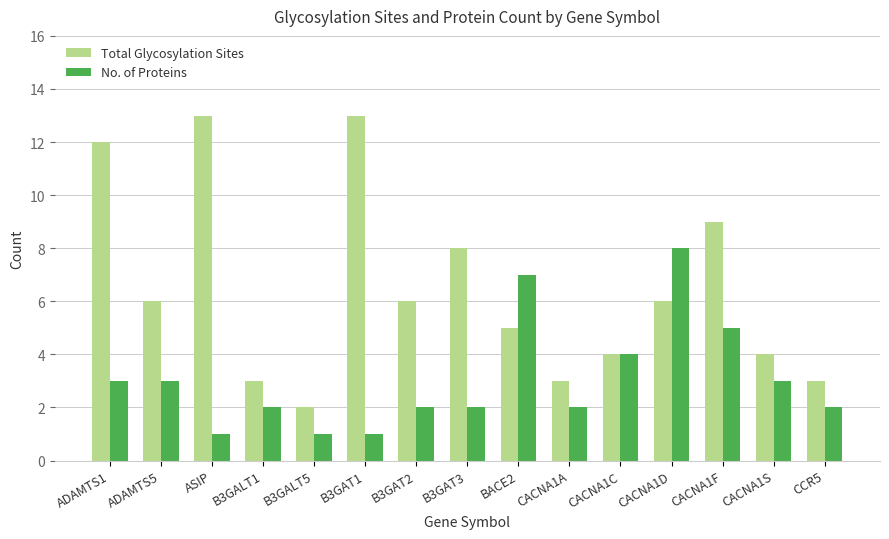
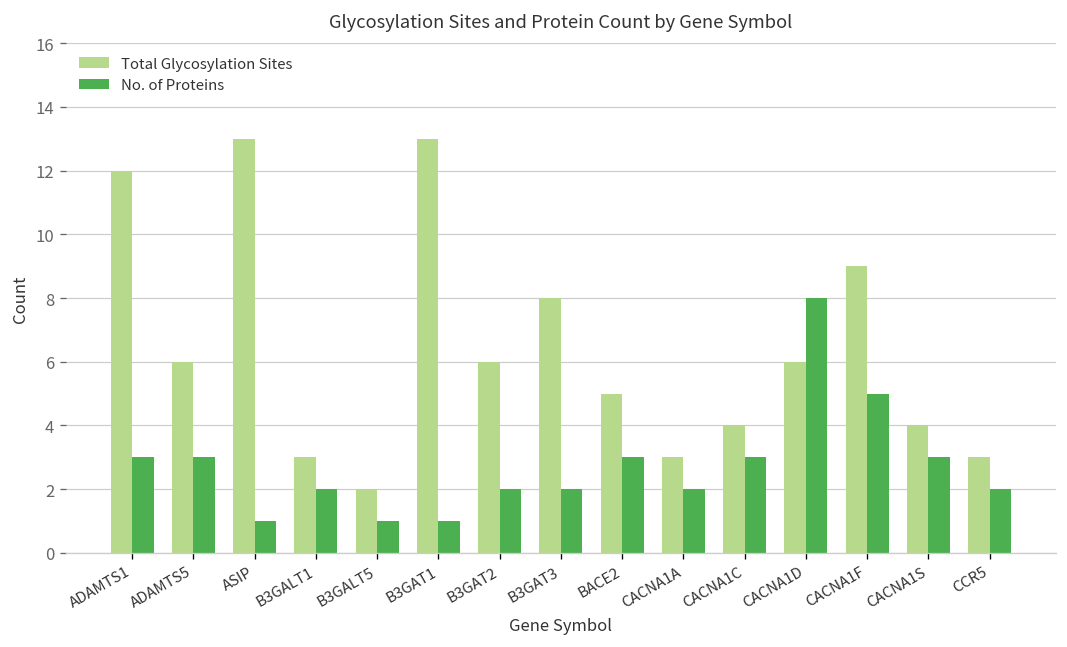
  {
    "Total Glycosylation Sites": {
      "ADAMTS1": 12,
      "ADAMTS5": 6,
      "ASIP": 13,
      "B3GALT1": 3,
      "B3GALT5": 2,
      "B3GAT1": 13,
      "B3GAT2": 6,
      "B3GAT3": 8,
      "BACE2": 5,
      "CACNA1A": 3,
      "CACNA1C": 4,
      "CACNA1D": 6,
      "CACNA1F": 9,
      "CACNA1S": 4,
      "CCR5": 3
    },
    "No. of Proteins": {
      "ADAMTS1": 3,
      "ADAMTS5": 3,
      "ASIP": 1,
      "B3GALT1": 2,
      "B3GALT5": 1,
      "B3GAT1": 1,
      "B3GAT2": 2,
      "B3GAT3": 2,
-     "BACE2": 7,
+     "BACE2": 3,
      "CACNA1A": 2,
-     "CACNA1C": 4,
+     "CACNA1C": 3,
      "CACNA1D": 8,
      "CACNA1F": 5,
      "CACNA1S": 3,
      "CCR5": 2
    }
  }
